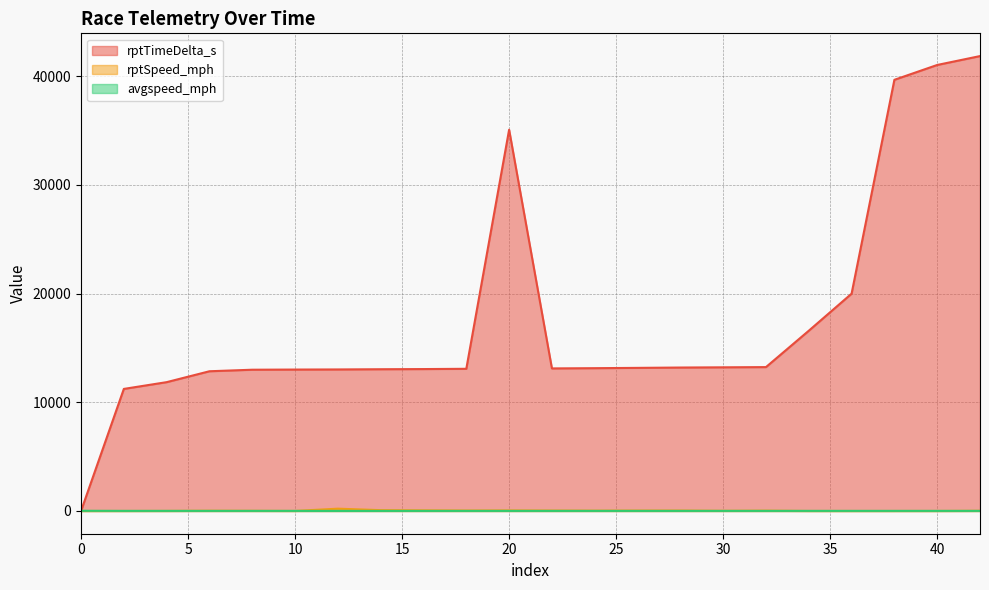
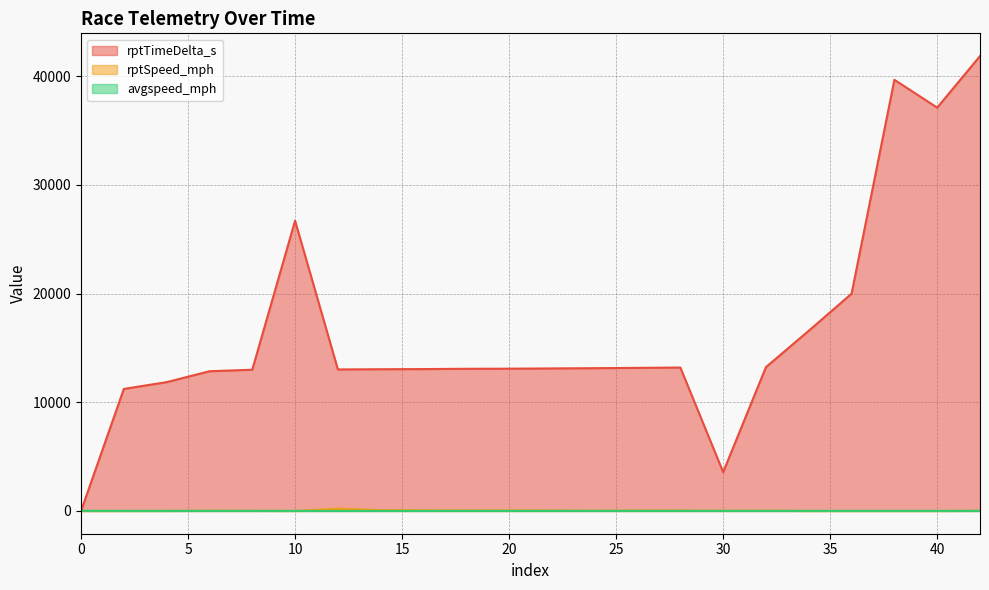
  {
    "rptTimeDelta_s": {
-     "10": 13000,
-     "20": 35100,
-     "30": 13200,
-     "40": 41000
+     "10": 26700,
+     "20": 13100,
+     "30": 3600,
+     "40": 37100
    }
  }
